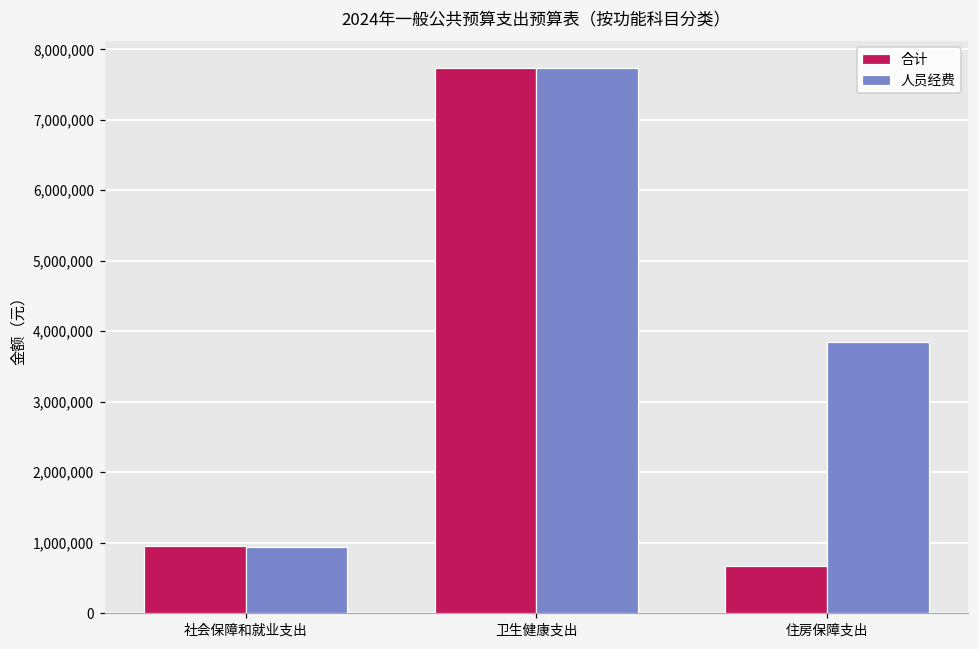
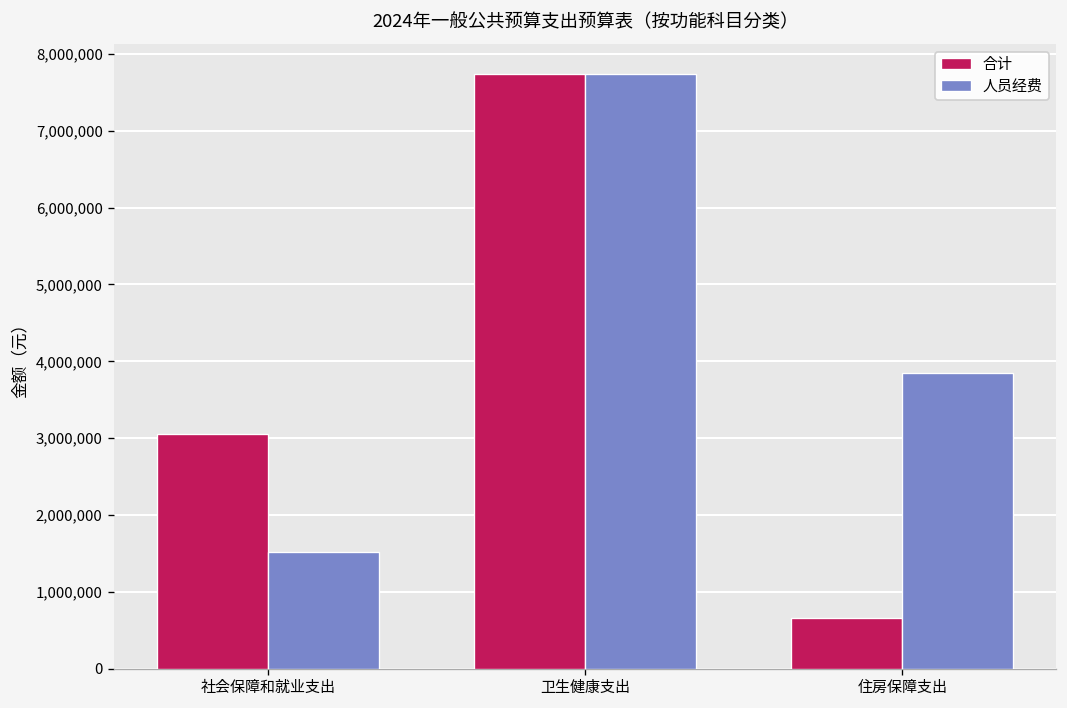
  {
    "合计": {
-     "社会保障和就业支出": "900,000",
+     "社会保障和就业支出": "3,100,000",
      "卫生健康支出": "7,700,000",
      "住房保障支出": "700,000"
    },
    "人员经费": {
-     "社会保障和就业支出": "900,000",
+     "社会保障和就业支出": "1,500,000",
      "卫生健康支出": "7,700,000",
      "住房保障支出": "3,800,000"
    }
  }
